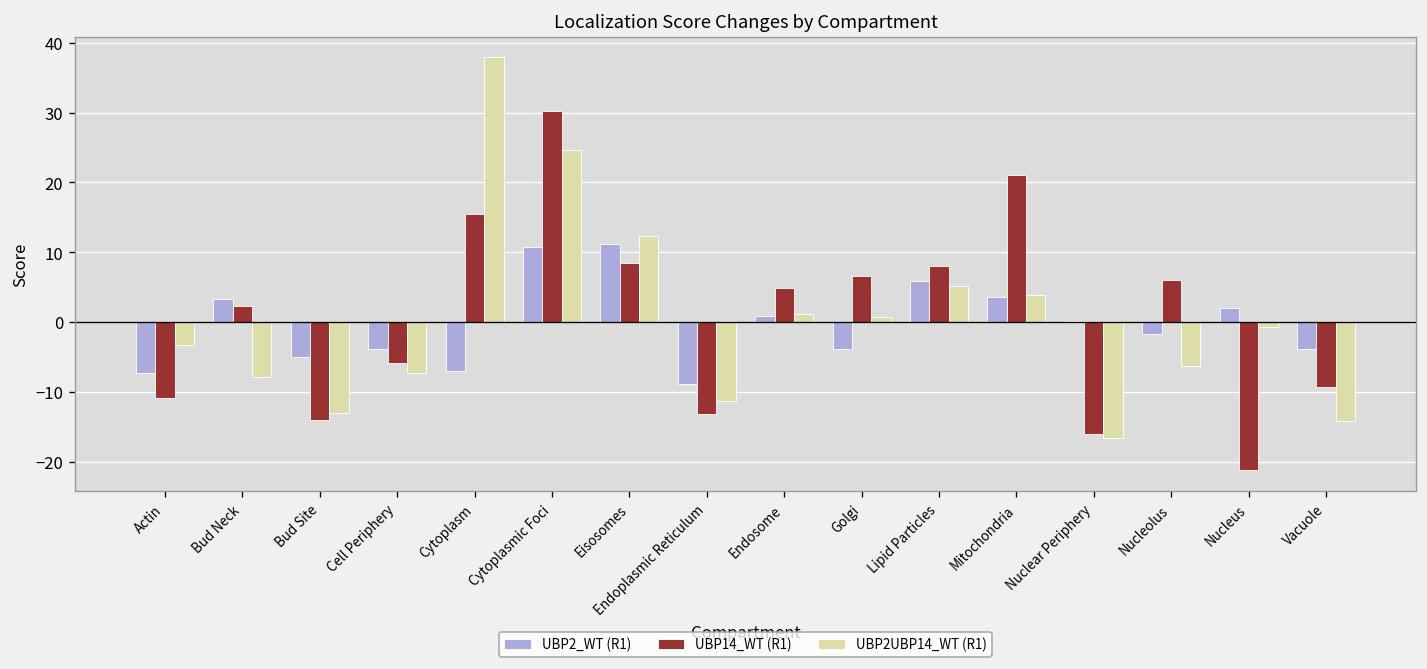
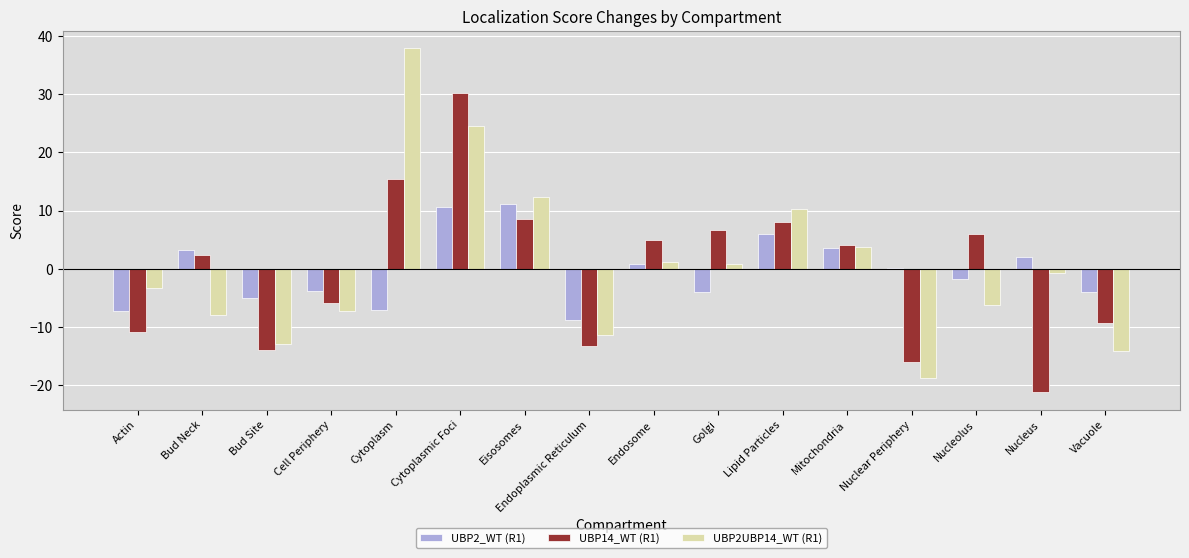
  {
    "UBP2_WT (R1)": {
      "Actin": -7,
      "Bud Neck": 3,
      "Bud Site": -5,
      "Cell Periphery": -4,
      "Cytoplasm": -7,
      "Cytoplasmic Foci": 11,
      "Eisosomes": 11,
      "Endoplasmic Reticulum": -9,
      "Endosome": 1,
      "Golgi": -4,
      "Lipid Particles": 6,
      "Mitochondria": 4,
      "Nucleolus": -2,
      "Nucleus": 2,
      "Vacuole": -4
    },
    "UBP14_WT (R1)": {
      "Actin": -11,
      "Bud Neck": 2,
      "Bud Site": -14,
      "Cell Periphery": -6,
      "Cytoplasm": 16,
      "Cytoplasmic Foci": 30,
      "Eisosomes": 9,
      "Endoplasmic Reticulum": -13,
      "Endosome": 5,
      "Golgi": 7,
      "Lipid Particles": 8,
-     "Mitochondria": 21,
+     "Mitochondria": 4,
      "Nuclear Periphery": -16,
      "Nucleolus": 6,
      "Nucleus": -21,
      "Vacuole": -9
    },
    "UBP2UBP14_WT (R1)": {
      "Actin": -3,
      "Bud Neck": -8,
      "Bud Site": -13,
      "Cell Periphery": -7,
      "Cytoplasm": 38,
      "Cytoplasmic Foci": 25,
      "Eisosomes": 12,
      "Endoplasmic Reticulum": -11,
      "Endosome": 1,
      "Golgi": 1,
-     "Lipid Particles": 5,
+     "Lipid Particles": 10,
      "Mitochondria": 4,
-     "Nuclear Periphery": -17,
+     "Nuclear Periphery": -19,
      "Nucleolus": -6,
      "Nucleus": -1,
      "Vacuole": -14
    }
  }
